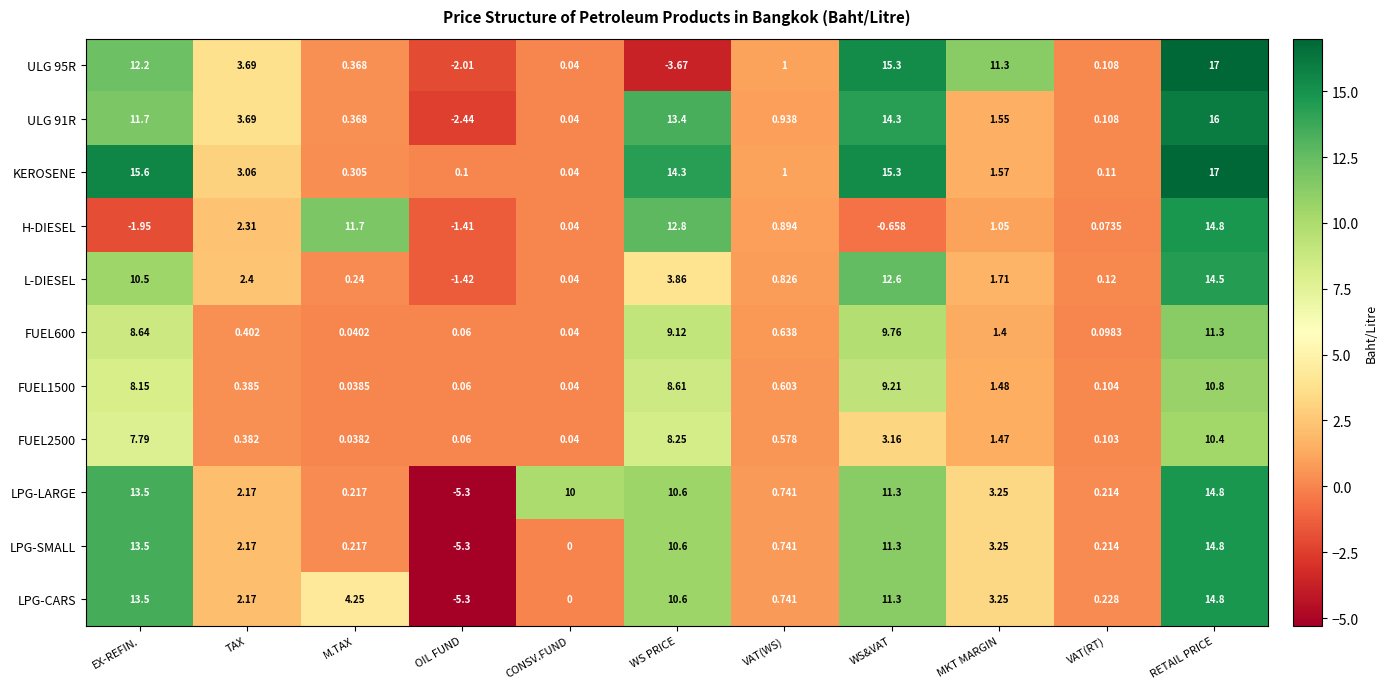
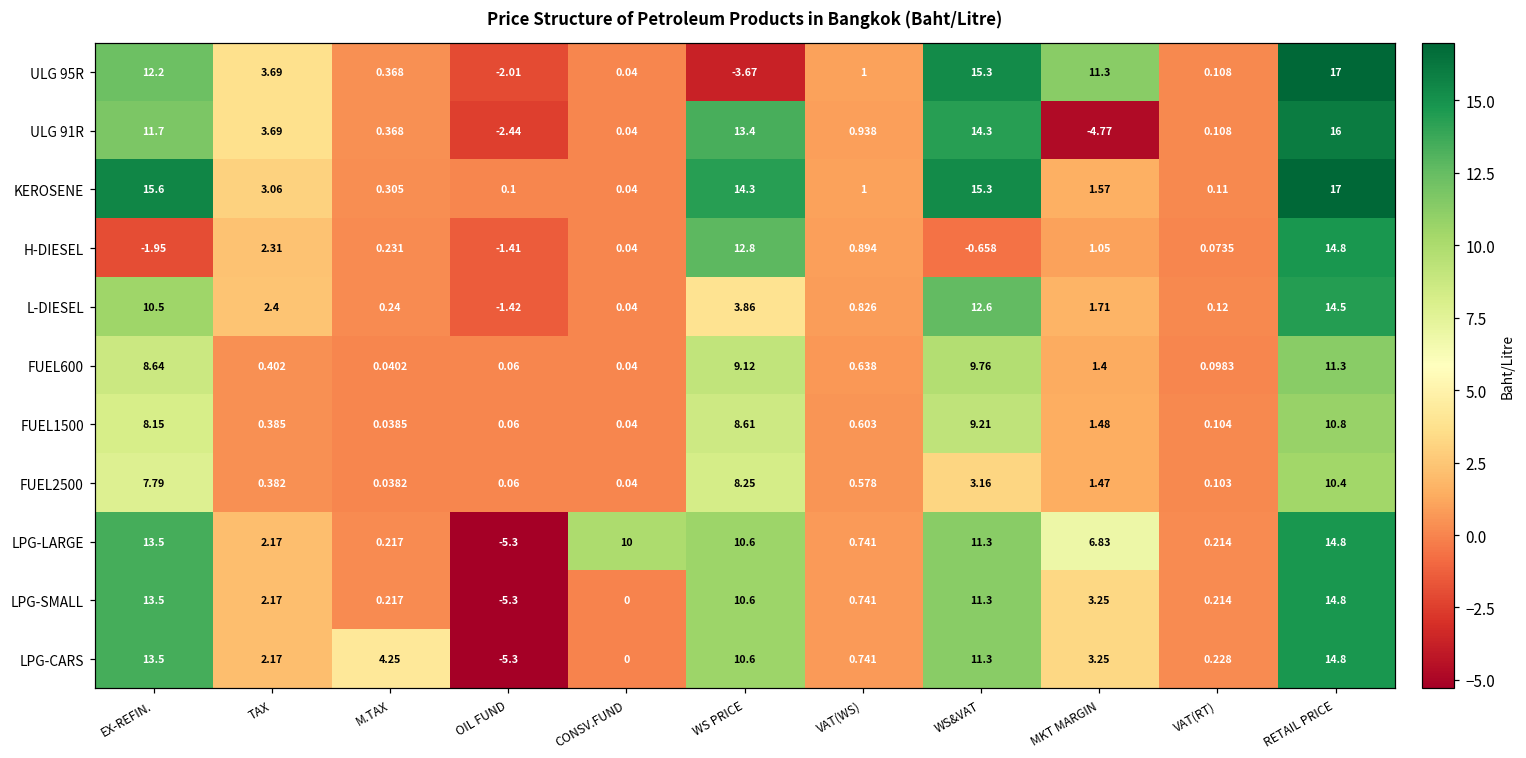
  {
    "ULG 95R": {
      "EX-REFIN.": 12.2,
      "TAX": 3.69,
      "M.TAX": 0.368,
      "OIL FUND": -2.01,
      "CONSV.FUND": 0.04,
      "WS PRICE": -3.67,
      "VAT(WS)": 1,
      "WS&VAT": 15.3,
      "MKT MARGIN": 11.3,
      "VAT(RT)": 0.108,
      "RETAIL PRICE": 17
    },
    "ULG 91R": {
      "EX-REFIN.": 11.7,
      "TAX": 3.69,
      "M.TAX": 0.368,
      "OIL FUND": -2.44,
      "CONSV.FUND": 0.04,
      "WS PRICE": 13.4,
      "VAT(WS)": 0.938,
      "WS&VAT": 14.3,
-     "MKT MARGIN": 1.55,
+     "MKT MARGIN": -4.77,
      "VAT(RT)": 0.108,
      "RETAIL PRICE": 16
    },
    "KEROSENE": {
      "EX-REFIN.": 15.6,
      "TAX": 3.06,
      "M.TAX": 0.305,
      "OIL FUND": 0.1,
      "CONSV.FUND": 0.04,
      "WS PRICE": 14.3,
      "VAT(WS)": 1,
      "WS&VAT": 15.3,
      "MKT MARGIN": 1.57,
      "VAT(RT)": 0.11,
      "RETAIL PRICE": 17
    },
    "H-DIESEL": {
      "EX-REFIN.": -1.95,
      "TAX": 2.31,
-     "M.TAX": 11.7,
+     "M.TAX": 0.231,
      "OIL FUND": -1.41,
      "CONSV.FUND": 0.04,
      "WS PRICE": 12.8,
      "VAT(WS)": 0.894,
      "WS&VAT": -0.658,
      "MKT MARGIN": 1.05,
      "VAT(RT)": 0.0735,
      "RETAIL PRICE": 14.8
    },
    "L-DIESEL": {
      "EX-REFIN.": 10.5,
      "TAX": 2.4,
      "M.TAX": 0.24,
      "OIL FUND": -1.42,
      "CONSV.FUND": 0.04,
      "WS PRICE": 3.86,
      "VAT(WS)": 0.826,
      "WS&VAT": 12.6,
      "MKT MARGIN": 1.71,
      "VAT(RT)": 0.12,
      "RETAIL PRICE": 14.5
    },
    "FUEL600": {
      "EX-REFIN.": 8.64,
      "TAX": 0.402,
      "M.TAX": 0.0402,
      "OIL FUND": 0.06,
      "CONSV.FUND": 0.04,
      "WS PRICE": 9.12,
      "VAT(WS)": 0.638,
      "WS&VAT": 9.76,
      "MKT MARGIN": 1.4,
      "VAT(RT)": 0.0983,
      "RETAIL PRICE": 11.3
    },
    "FUEL1500": {
      "EX-REFIN.": 8.15,
      "TAX": 0.385,
      "M.TAX": 0.0385,
      "OIL FUND": 0.06,
      "CONSV.FUND": 0.04,
      "WS PRICE": 8.61,
      "VAT(WS)": 0.603,
      "WS&VAT": 9.21,
      "MKT MARGIN": 1.48,
      "VAT(RT)": 0.104,
      "RETAIL PRICE": 10.8
    },
    "FUEL2500": {
      "EX-REFIN.": 7.79,
      "TAX": 0.382,
      "M.TAX": 0.0382,
      "OIL FUND": 0.06,
      "CONSV.FUND": 0.04,
      "WS PRICE": 8.25,
      "VAT(WS)": 0.578,
      "WS&VAT": 3.16,
      "MKT MARGIN": 1.47,
      "VAT(RT)": 0.103,
      "RETAIL PRICE": 10.4
    },
    "LPG-LARGE": {
      "EX-REFIN.": 13.5,
      "TAX": 2.17,
      "M.TAX": 0.217,
      "OIL FUND": -5.3,
      "CONSV.FUND": 10,
      "WS PRICE": 10.6,
      "VAT(WS)": 0.741,
      "WS&VAT": 11.3,
-     "MKT MARGIN": 3.25,
+     "MKT MARGIN": 6.83,
      "VAT(RT)": 0.214,
      "RETAIL PRICE": 14.8
    },
    "LPG-SMALL": {
      "EX-REFIN.": 13.5,
      "TAX": 2.17,
      "M.TAX": 0.217,
      "OIL FUND": -5.3,
      "CONSV.FUND": 0,
      "WS PRICE": 10.6,
      "VAT(WS)": 0.741,
      "WS&VAT": 11.3,
      "MKT MARGIN": 3.25,
      "VAT(RT)": 0.214,
      "RETAIL PRICE": 14.8
    },
    "LPG-CARS": {
      "EX-REFIN.": 13.5,
      "TAX": 2.17,
      "M.TAX": 4.25,
      "OIL FUND": -5.3,
      "CONSV.FUND": 0,
      "WS PRICE": 10.6,
      "VAT(WS)": 0.741,
      "WS&VAT": 11.3,
      "MKT MARGIN": 3.25,
      "VAT(RT)": 0.228,
      "RETAIL PRICE": 14.8
    }
  }
